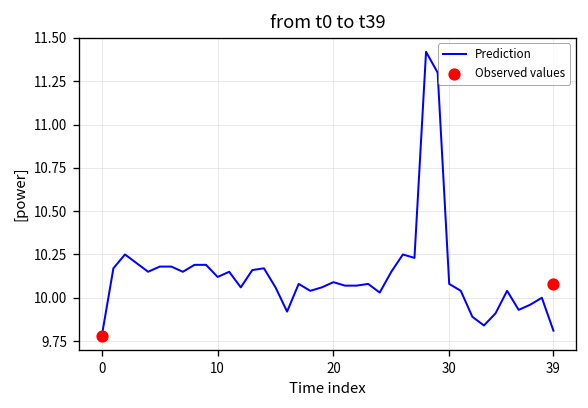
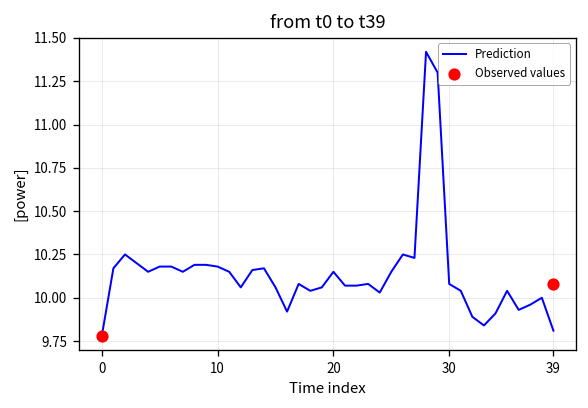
  {
    "Prediction": {
-     "10": 10.12,
-     "20": 10.09,
+     "10": 10.18,
+     "20": 10.15,
      "30": 10.08,
      "39": 9.81
    }
  }
